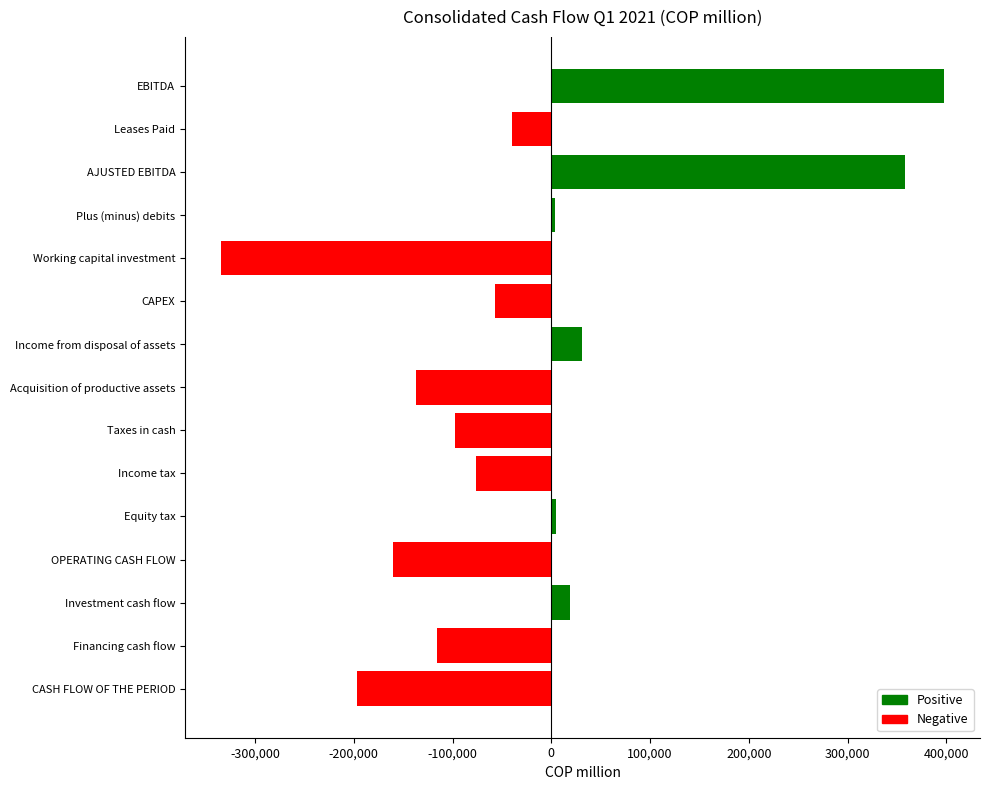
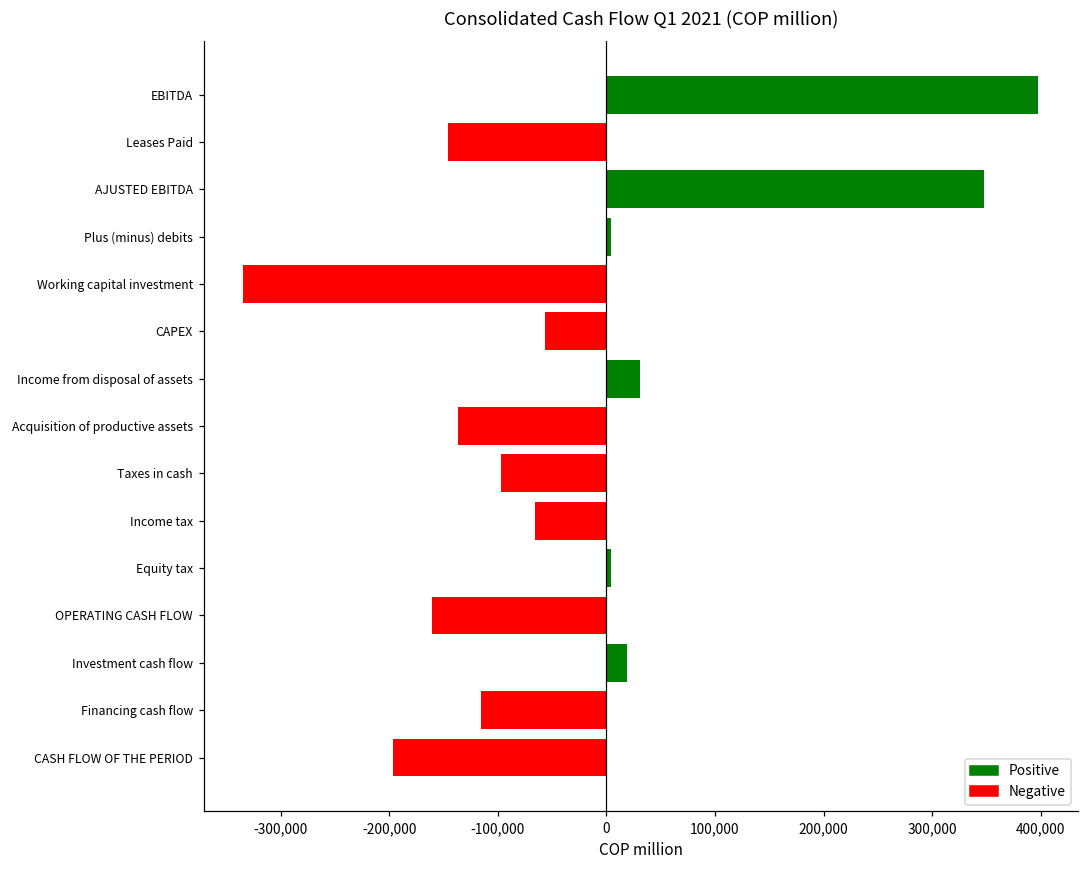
  {
    "EBITDA": "400,000",
-   "Leases Paid": "-40,000",
-   "AJUSTED EBITDA": "360,000",
+   "Leases Paid": "-150,000",
+   "AJUSTED EBITDA": "350,000",
    "Plus (minus) debits": "0",
    "Working capital investment": "-330,000",
    "CAPEX": "-60,000",
    "Income from disposal of assets": "30,000",
    "Acquisition of productive assets": "-140,000",
    "Taxes in cash": "-100,000",
-   "Income tax": "-80,000",
+   "Income tax": "-70,000",
    "Equity tax": "0",
    "OPERATING CASH FLOW": "-160,000",
    "Investment cash flow": "20,000",
    "Financing cash flow": "-120,000",
    "CASH FLOW OF THE PERIOD": "-200,000"
  }
